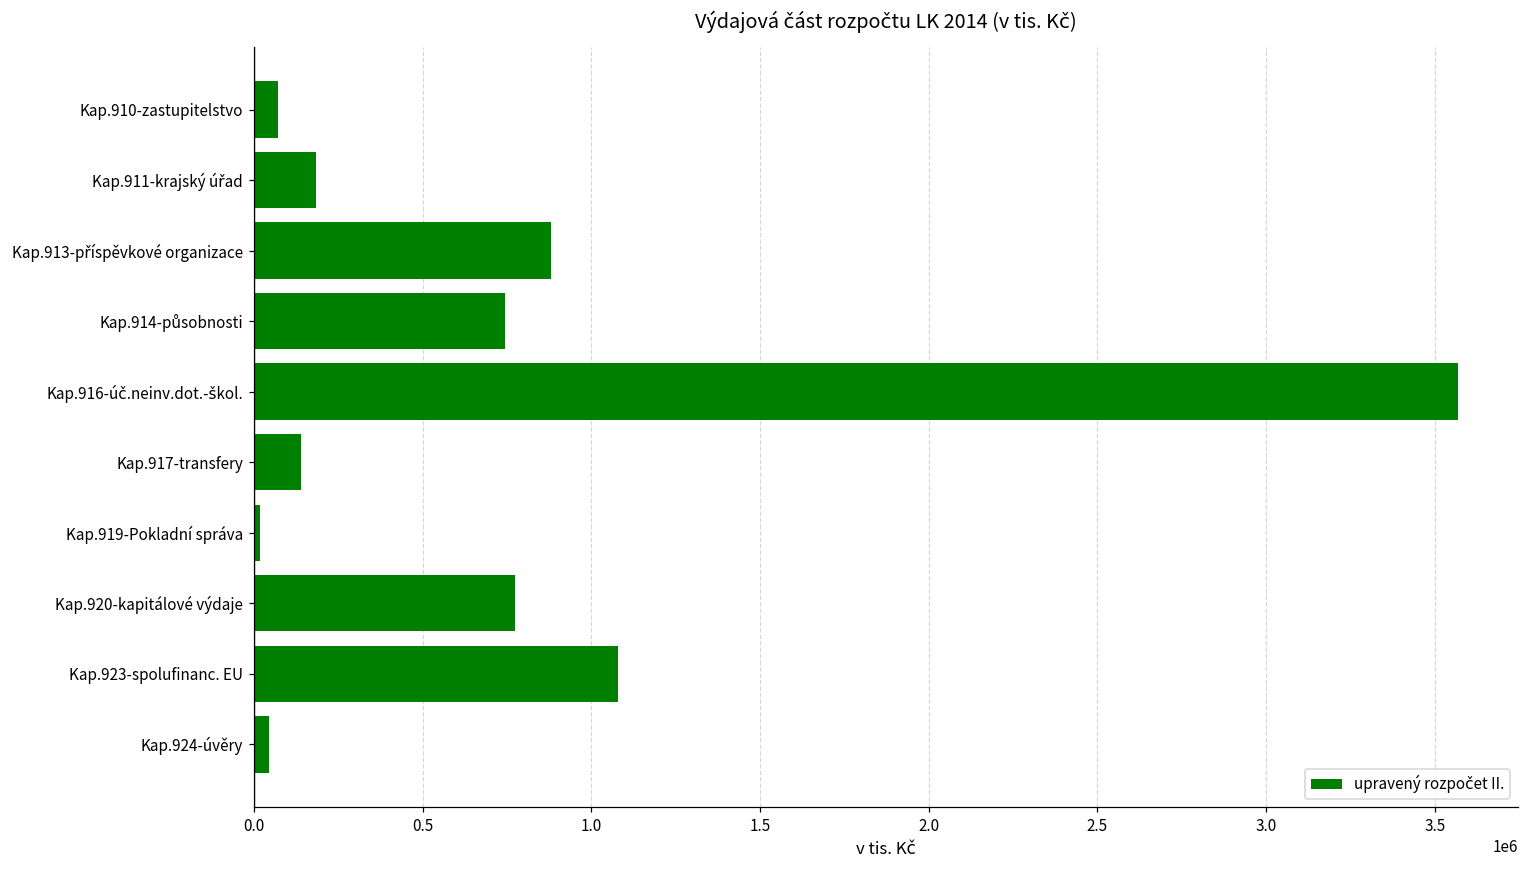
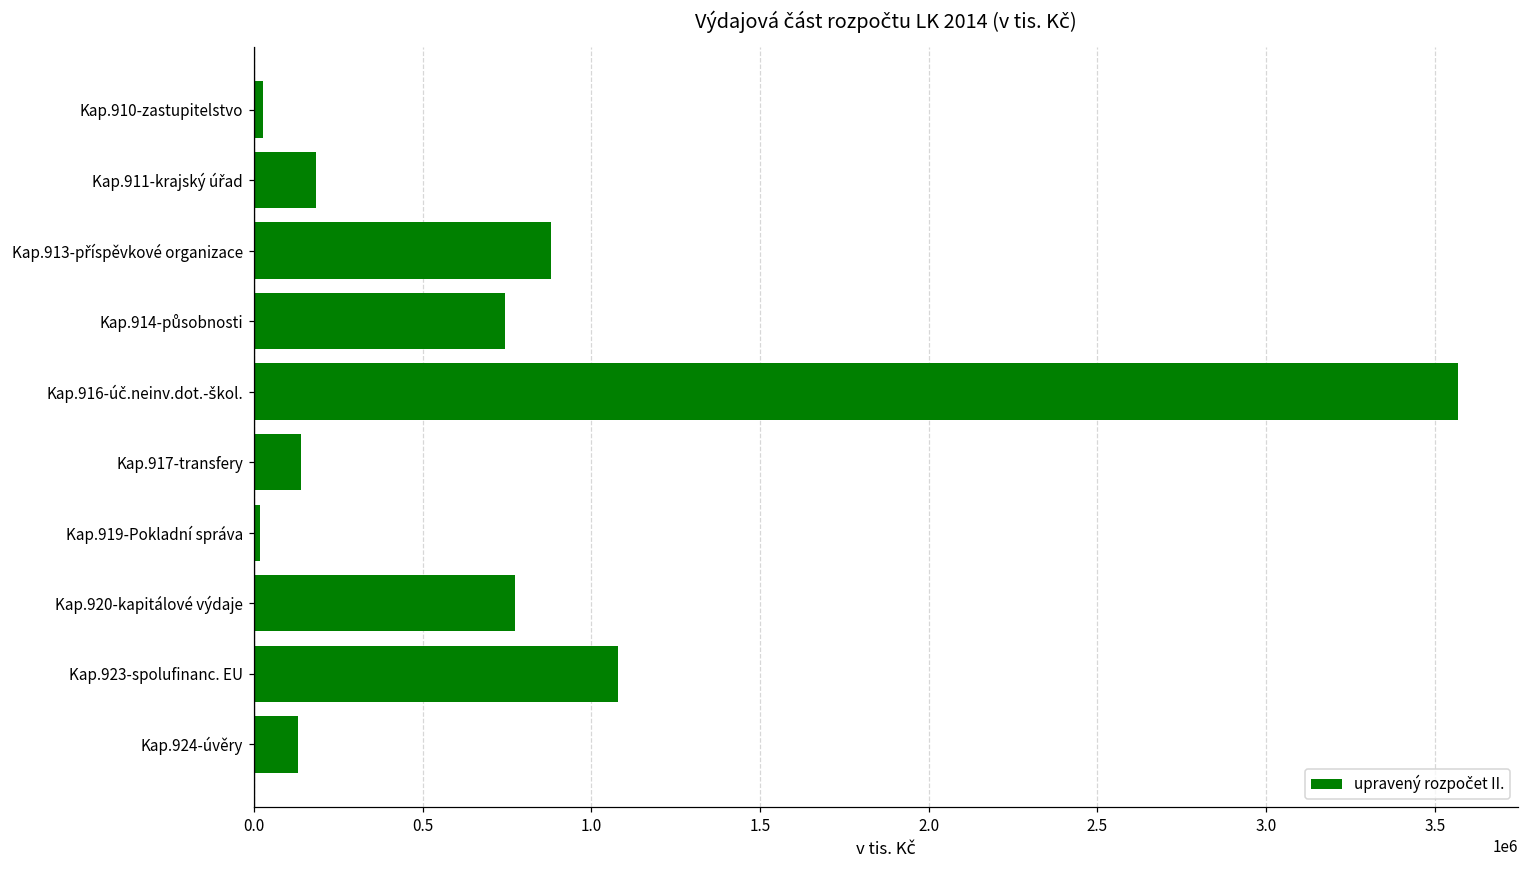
  {
-   "Kap.910-zastupitelstvo": 70000,
+   "Kap.910-zastupitelstvo": 30000,
    "Kap.911-krajský úřad": 180000,
    "Kap.913-příspěvkové organizace": 880000,
    "Kap.914-působnosti": 740000,
    "Kap.916-úč.neinv.dot.-škol.": 3570000,
    "Kap.917-transfery": 140000,
    "Kap.919-Pokladní správa": 20000,
    "Kap.920-kapitálové výdaje": 770000,
    "Kap.923-spolufinanc. EU": 1080000,
-   "Kap.924-úvěry": 40000
+   "Kap.924-úvěry": 130000
  }
